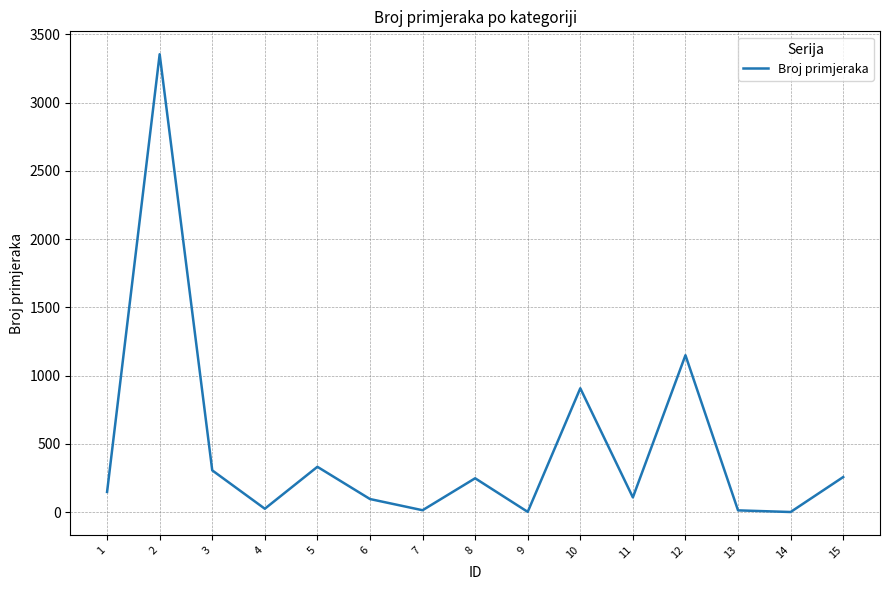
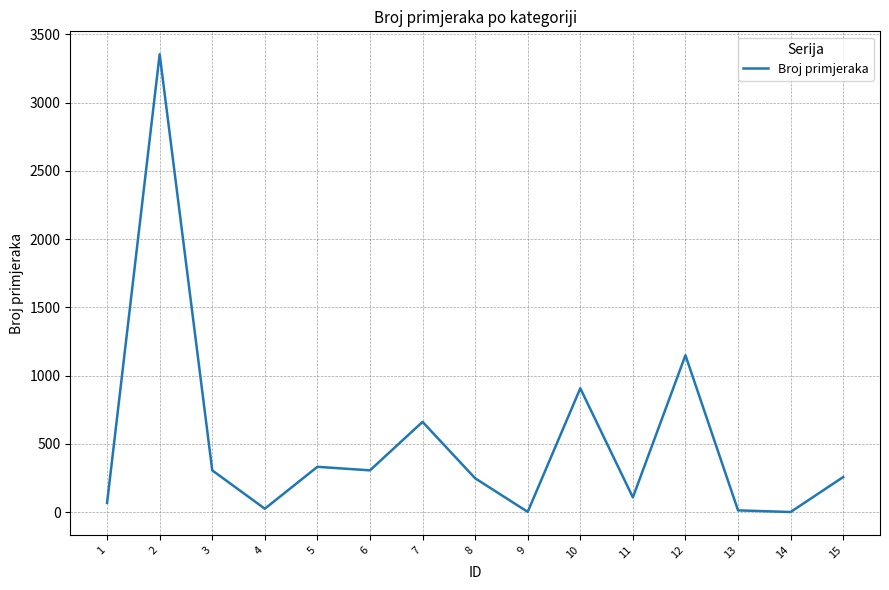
  {
-   "1": 150,
+   "1": 70,
    "2": 3350,
    "3": 310,
    "4": 30,
    "5": 330,
-   "6": 100,
-   "7": 20,
+   "6": 310,
+   "7": 660,
    "8": 250,
    "9": 0,
    "10": 910,
    "11": 110,
    "12": 1150,
    "13": 10,
    "14": 0,
    "15": 260
  }
